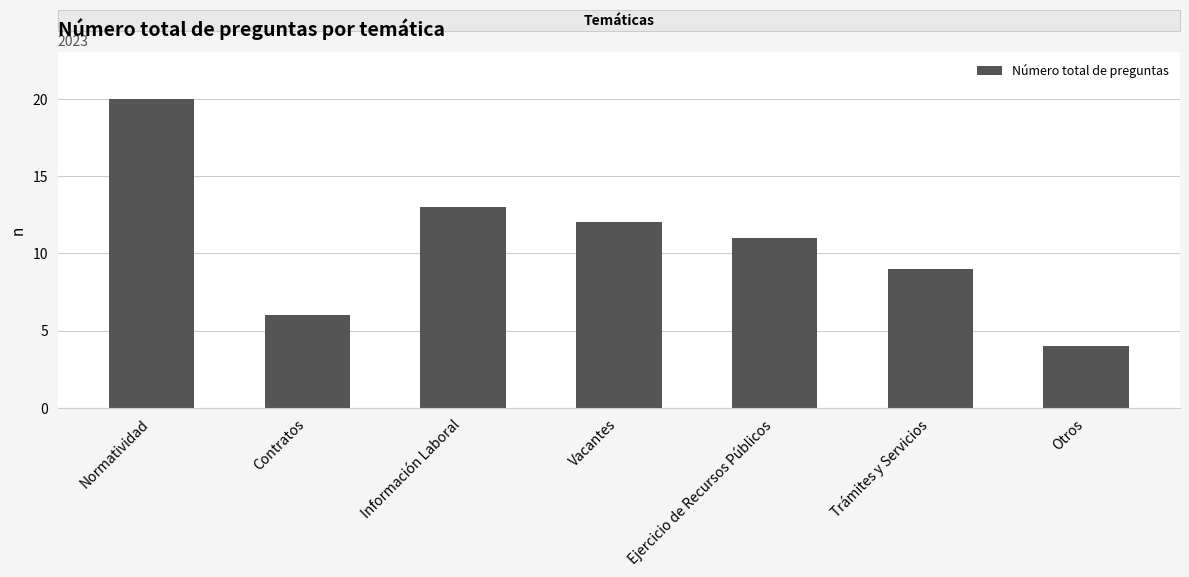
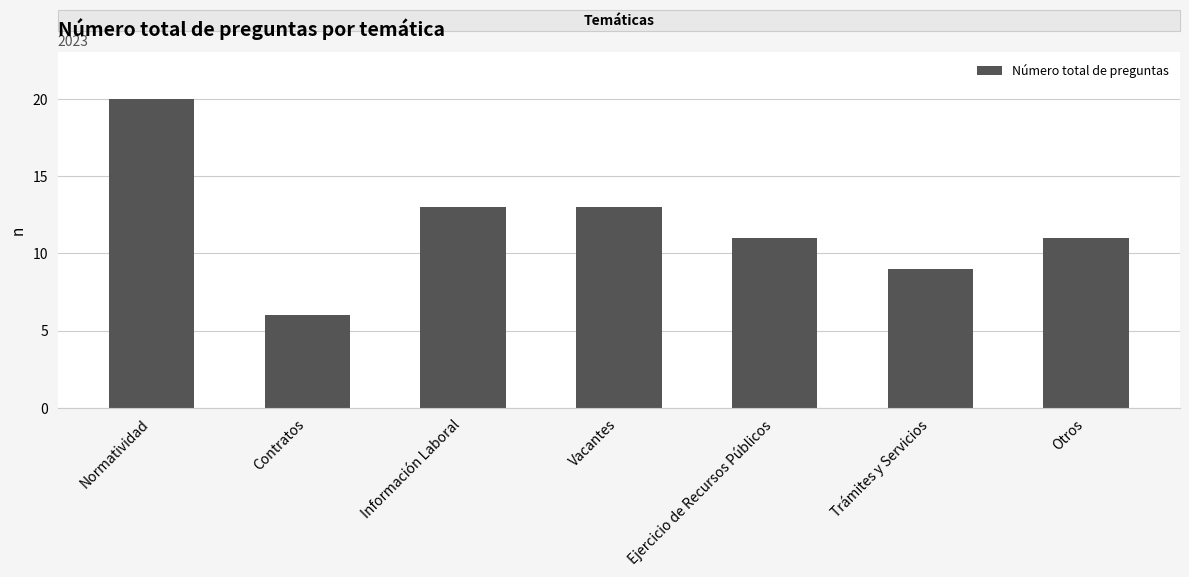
  {
    "Normatividad": 20,
    "Contratos": 6,
    "Información Laboral": 13,
-   "Vacantes": 12,
+   "Vacantes": 13,
    "Ejercicio de Recursos Públicos": 11,
    "Trámites y Servicios": 9,
-   "Otros": 4
+   "Otros": 11
  }
